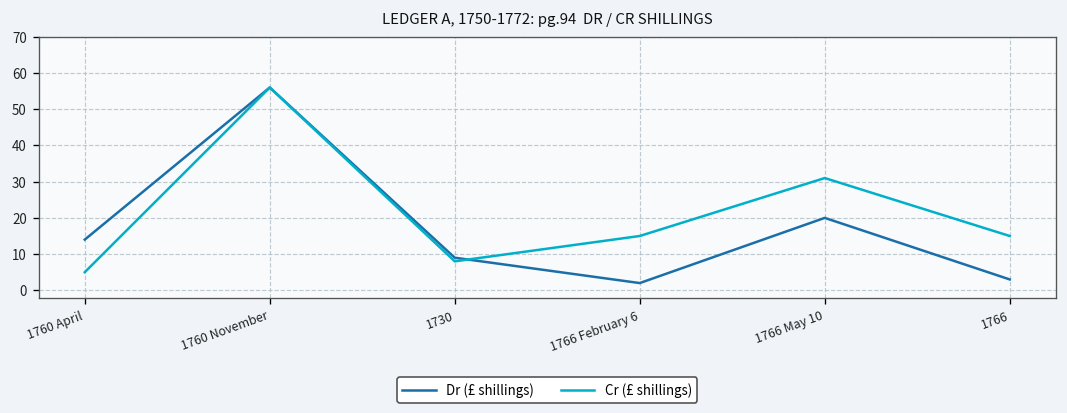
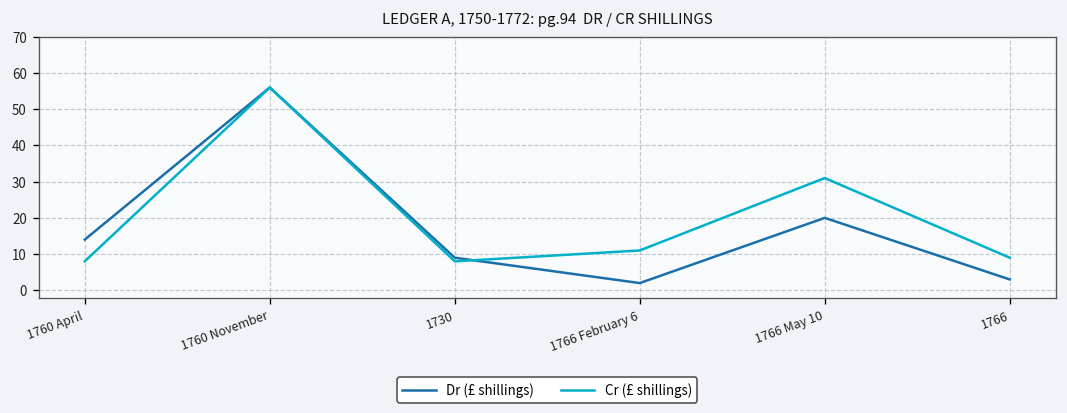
  {
    "Dr (£ shillings)": {
      "1760 April": 14,
      "1730": 9,
      "1766 February 6": 2,
      "1766 May 10": 20,
      "1766": 3
    },
    "Cr (£ shillings)": {
-     "1760 April": 5,
+     "1760 April": 8,
      "1730": 8,
-     "1766 February 6": 15,
+     "1766 February 6": 11,
      "1766 May 10": 31,
-     "1766": 15
+     "1766": 9
    }
  }
